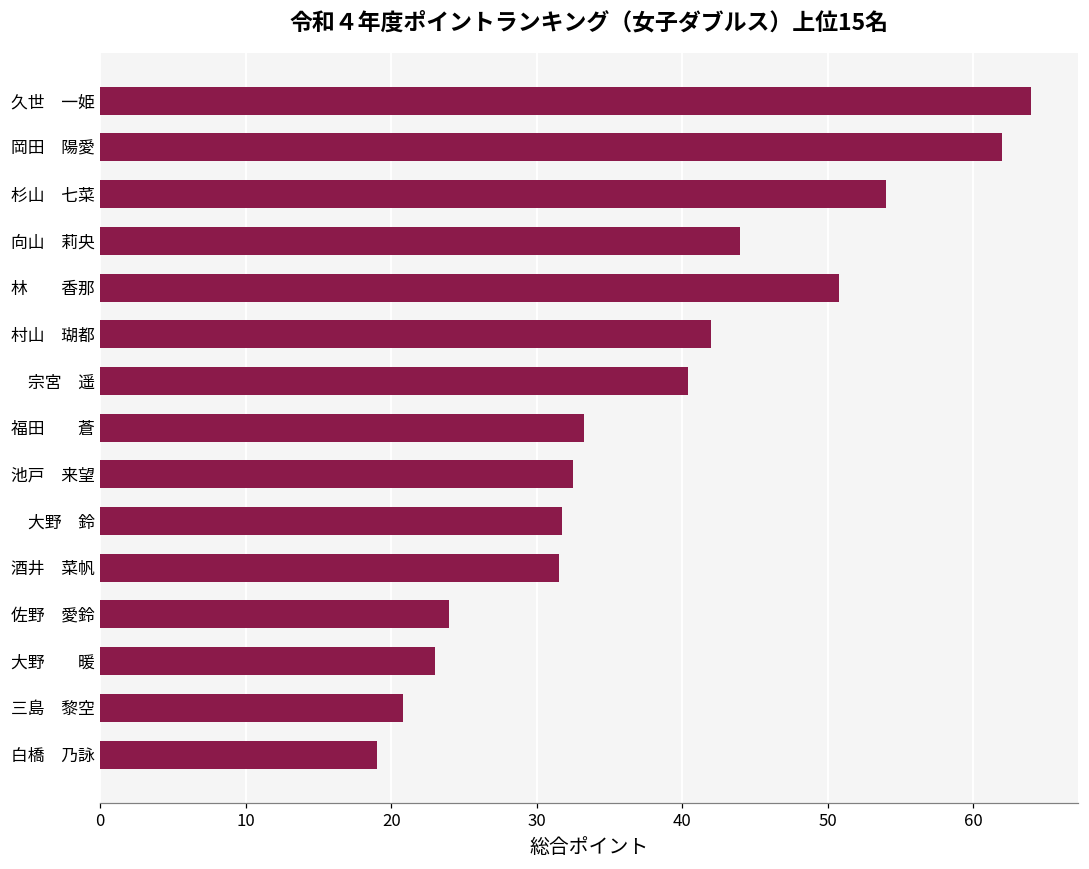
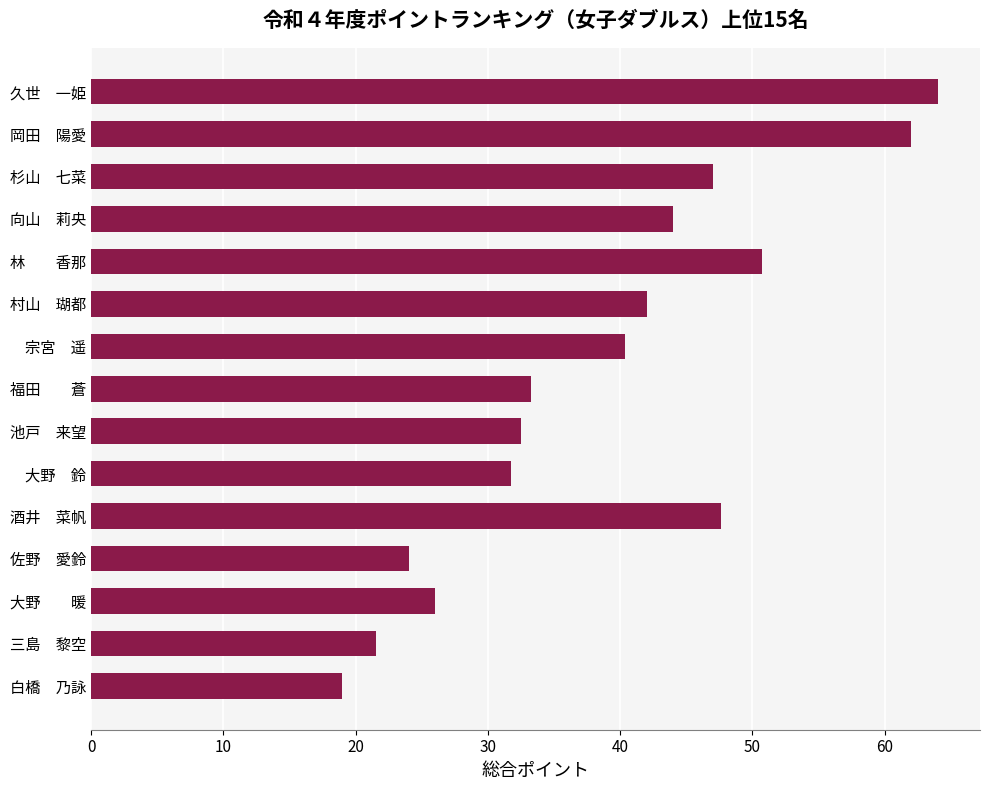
  {
    "久世 一姫": 64.0,
    "岡田 陽愛": 62.0,
-   "杉山 七菜": 54,
+   "杉山 七菜": 47,
    "向山 莉央": 44.0,
    "林 香那": 50.8,
    "村山 瑚都": 42.0,
    "宗宮 遥": 40.4,
    "福田 蒼": 33.3,
    "池戸 来望": 32.5,
    "大野 鈴": 31.8,
-   "酒井 菜帆": 31.5,
+   "酒井 菜帆": 47.6,
    "佐野 愛鈴": 24.0,
-   "大野 暖": 23,
-   "三島 黎空": 20.8,
+   "大野 暖": 26,
+   "三島 黎空": 21.5,
    "白橋 乃詠": 19.0
  }
